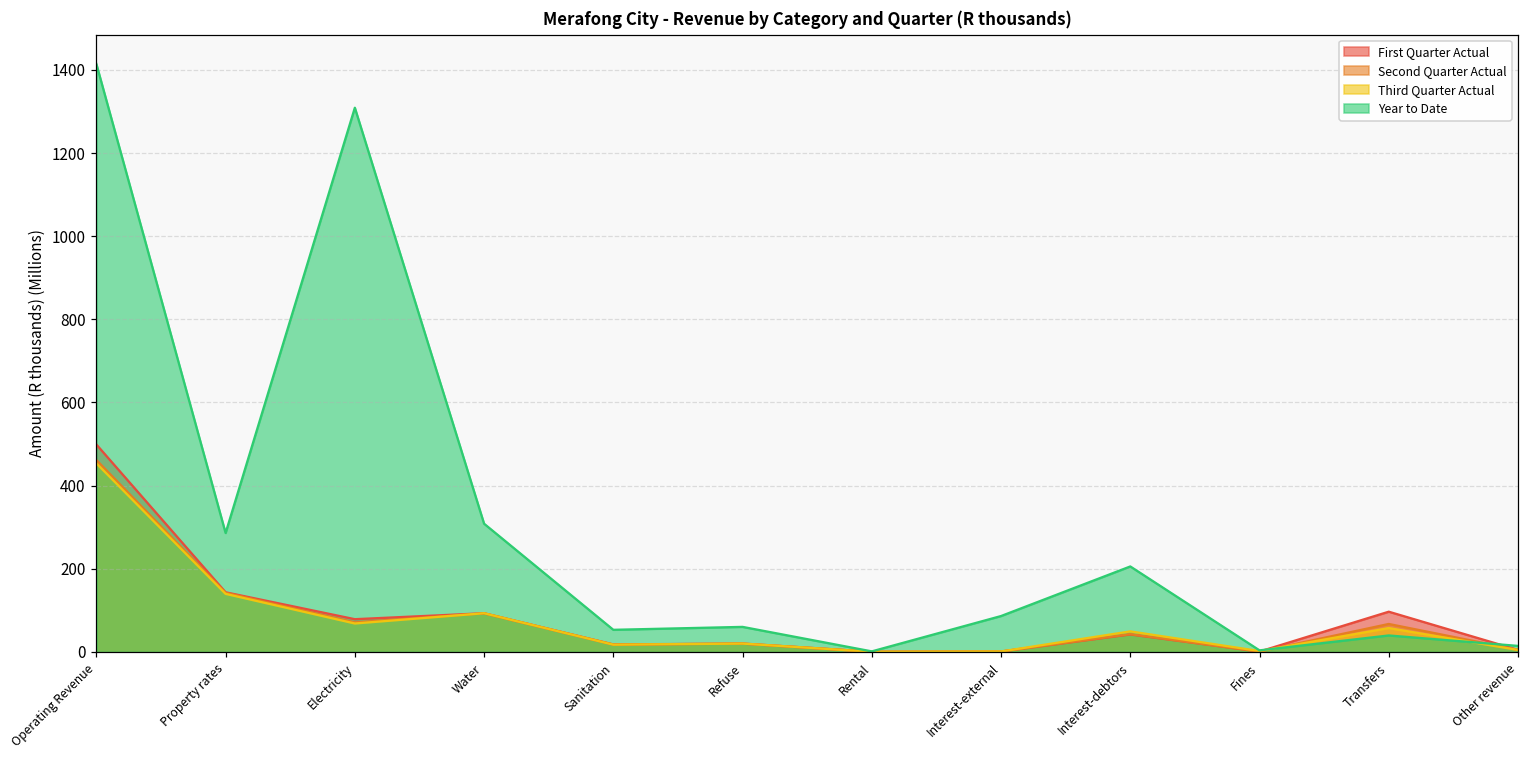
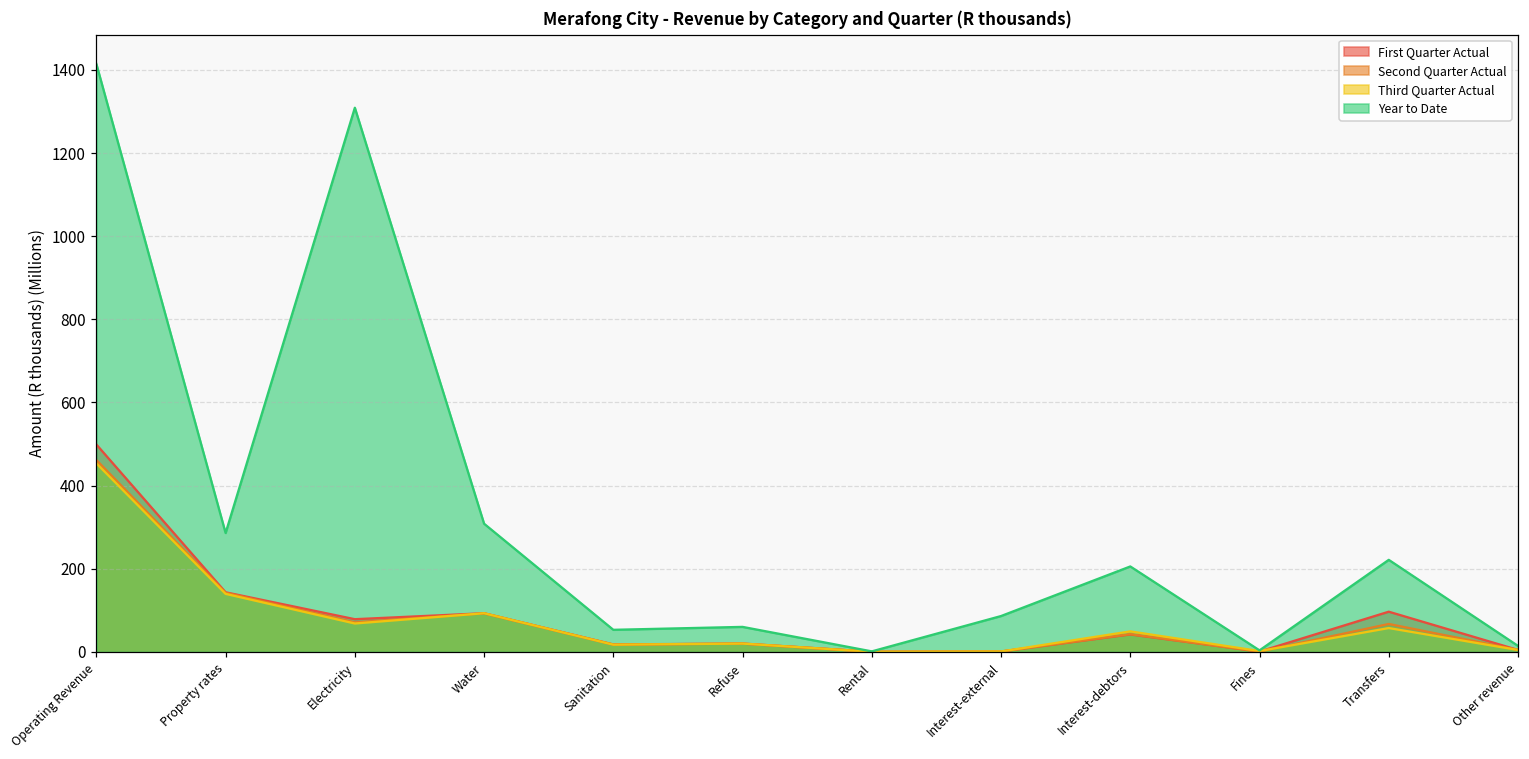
  {
    "Third Quarter Actual": {
      "Operating Revenue": 450,
      "Transfers": 60
    },
    "Year to Date": {
      "Operating Revenue": 1410,
      "Property rates": 290,
      "Electricity": 1310,
      "Water": 310,
      "Sanitation": 50,
      "Refuse": 60,
      "Interest-external": 90,
      "Interest-debtors": 210,
-     "Transfers": 40,
+     "Transfers": 220,
      "Other revenue": 10
    }
  }
